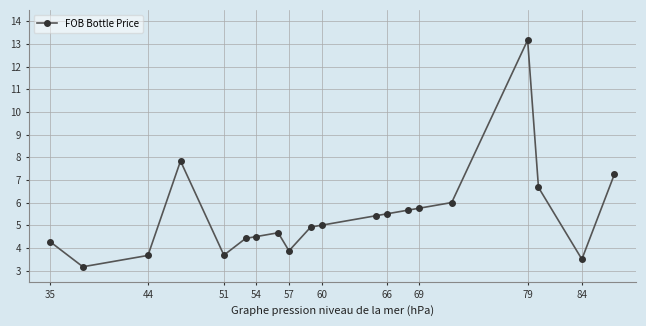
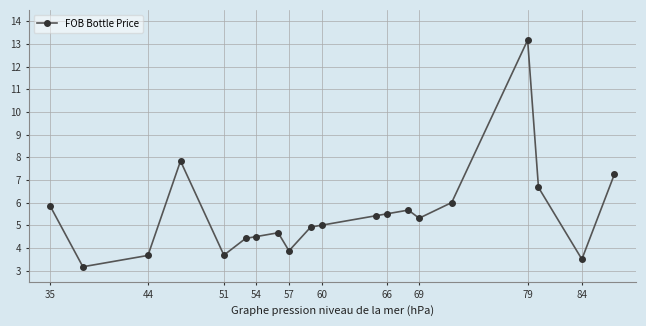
  {
-   "35": 4.3,
+   "35": 5.8,
    "44": 3.7,
    "51": 3.7,
    "54": 4.5,
    "57": 3.9,
    "60": 5.0,
    "66": 5.5,
-   "69": 5.8,
+   "69": 5.3,
    "79": 13.2,
    "84": 3.5
  }
